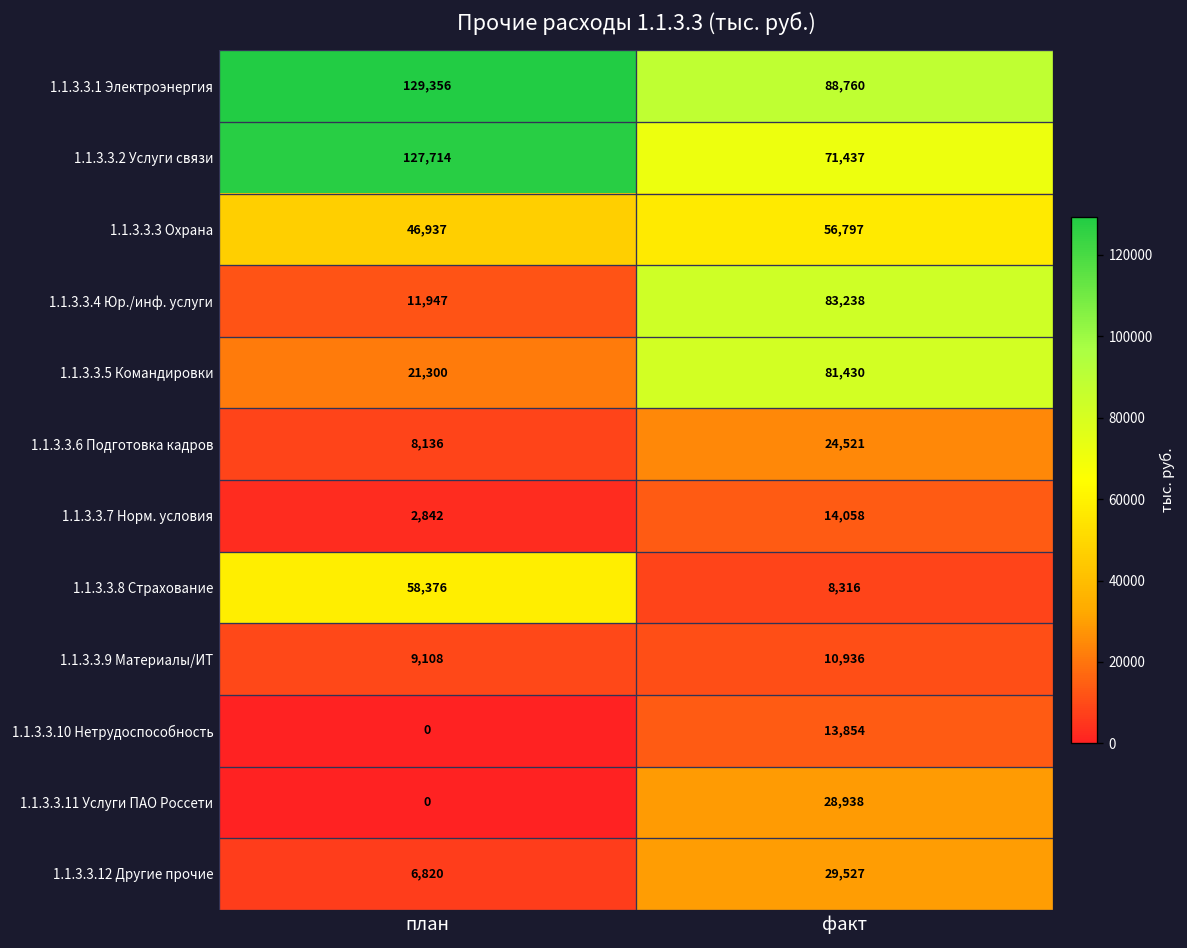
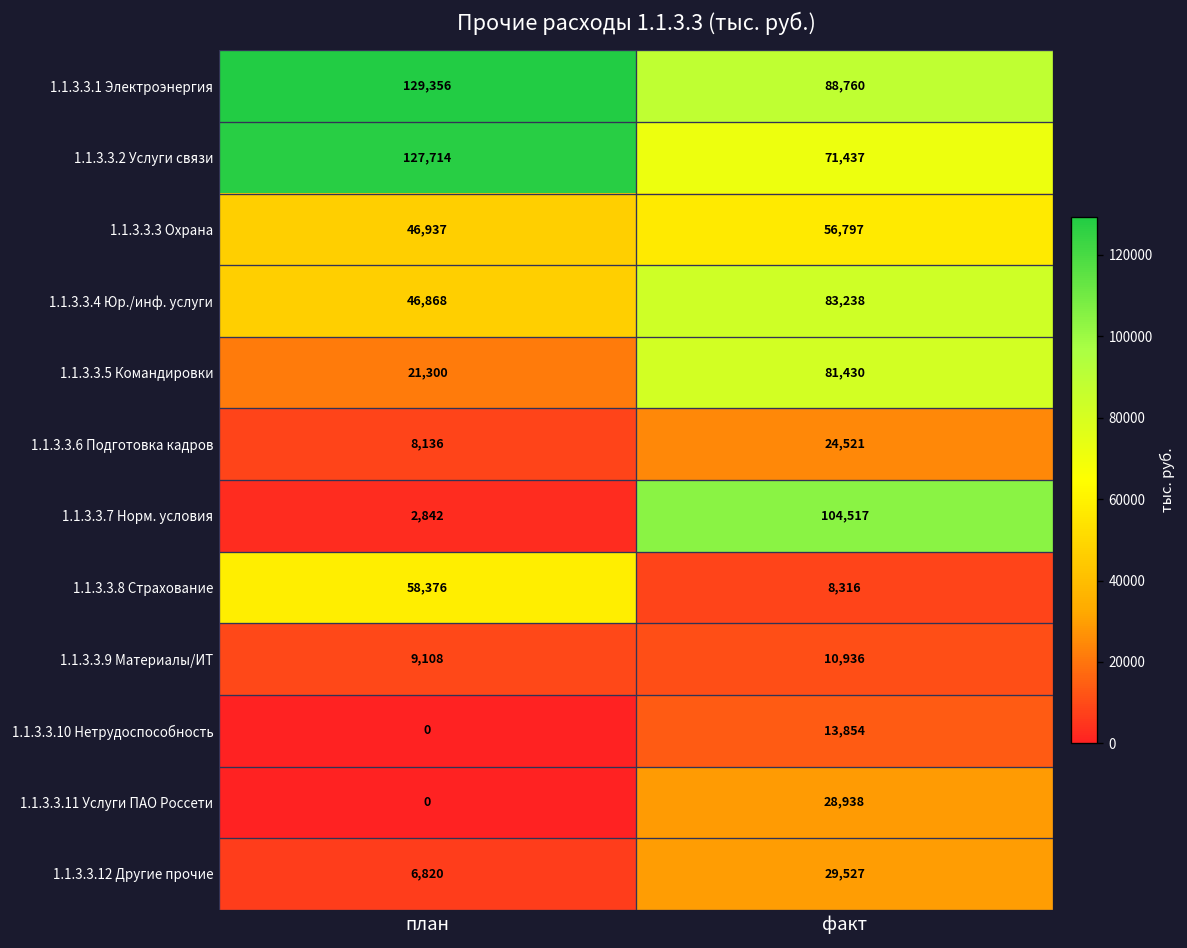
  {
    "1.1.3.3.1 Электроэнергия": {
      "план": "129,356",
      "факт": "88,760"
    },
    "1.1.3.3.2 Услуги связи": {
      "план": "127,714",
      "факт": "71,437"
    },
    "1.1.3.3.3 Охрана": {
      "план": "46,937",
      "факт": "56,797"
    },
    "1.1.3.3.4 Юр./инф. услуги": {
-     "план": "11,947",
+     "план": "46,868",
      "факт": "83,238"
    },
    "1.1.3.3.5 Командировки": {
      "план": "21,300",
      "факт": "81,430"
    },
    "1.1.3.3.6 Подготовка кадров": {
      "план": "8,136",
      "факт": "24,521"
    },
    "1.1.3.3.7 Норм. условия": {
      "план": "2,842",
-     "факт": "14,058"
+     "факт": "104,517"
    },
    "1.1.3.3.8 Страхование": {
      "план": "58,376",
      "факт": "8,316"
    },
    "1.1.3.3.9 Материалы/ИТ": {
      "план": "9,108",
      "факт": "10,936"
    },
    "1.1.3.3.10 Нетрудоспособность": {
      "план": "0",
      "факт": "13,854"
    },
    "1.1.3.3.11 Услуги ПАО Россети": {
      "план": "0",
      "факт": "28,938"
    },
    "1.1.3.3.12 Другие прочие": {
      "план": "6,820",
      "факт": "29,527"
    }
  }
